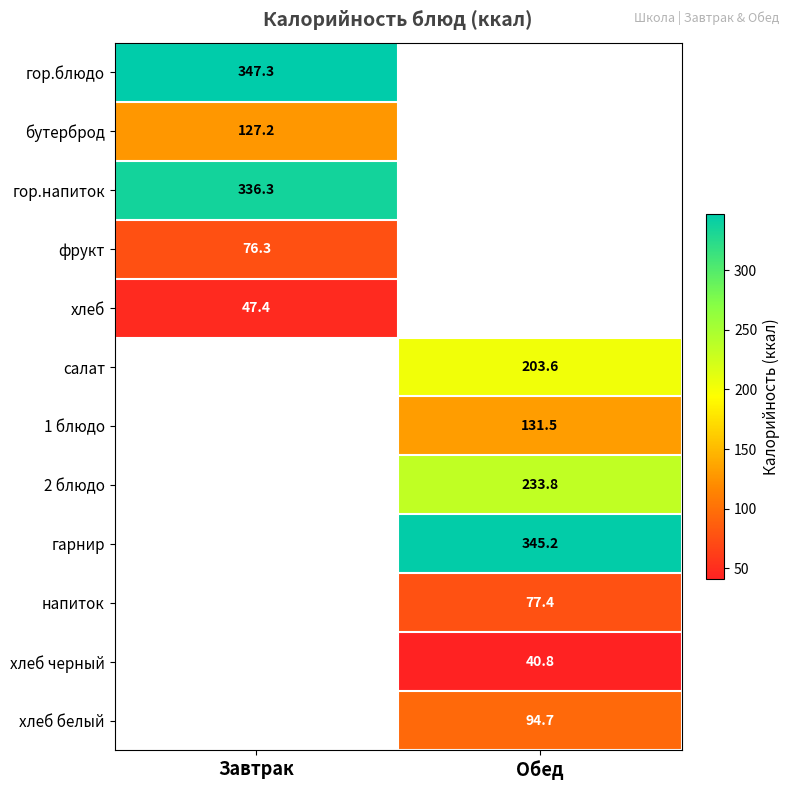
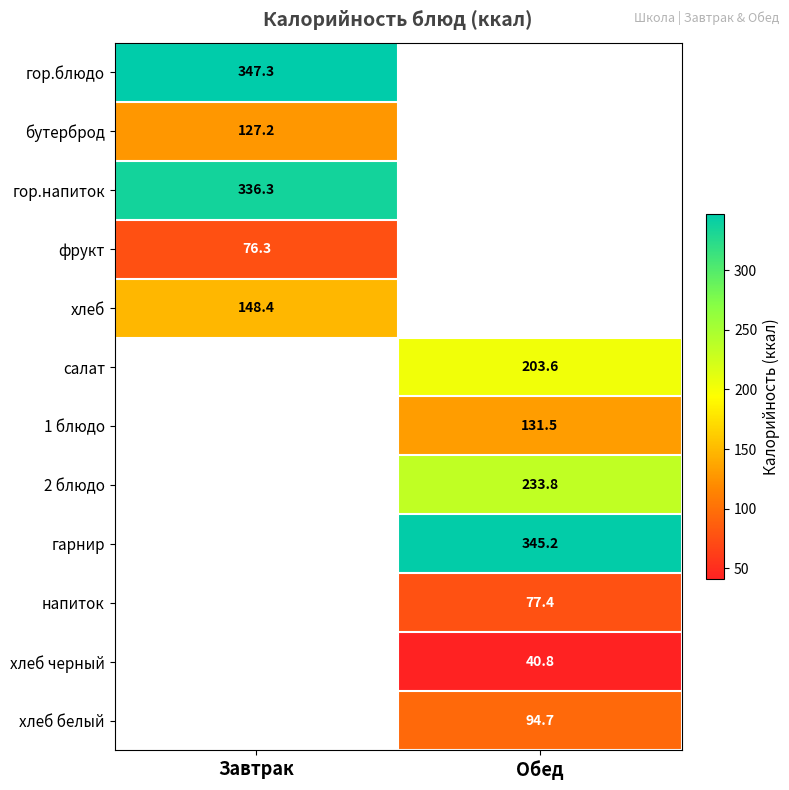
  {
    "гор.блюдо": {
      "Завтрак": 347.3
    },
    "бутерброд": {
      "Завтрак": 127.2
    },
    "гор.напиток": {
      "Завтрак": 336.3
    },
    "фрукт": {
      "Завтрак": 76.3
    },
    "хлеб": {
-     "Завтрак": 47.4
+     "Завтрак": 148.4
    },
    "салат": {
      "Обед": 203.6
    },
    "1 блюдо": {
      "Обед": 131.5
    },
    "2 блюдо": {
      "Обед": 233.8
    },
    "гарнир": {
      "Обед": 345.2
    },
    "напиток": {
      "Обед": 77.4
    },
    "хлеб черный": {
      "Обед": 40.8
    },
    "хлеб белый": {
      "Обед": 94.7
    }
  }
